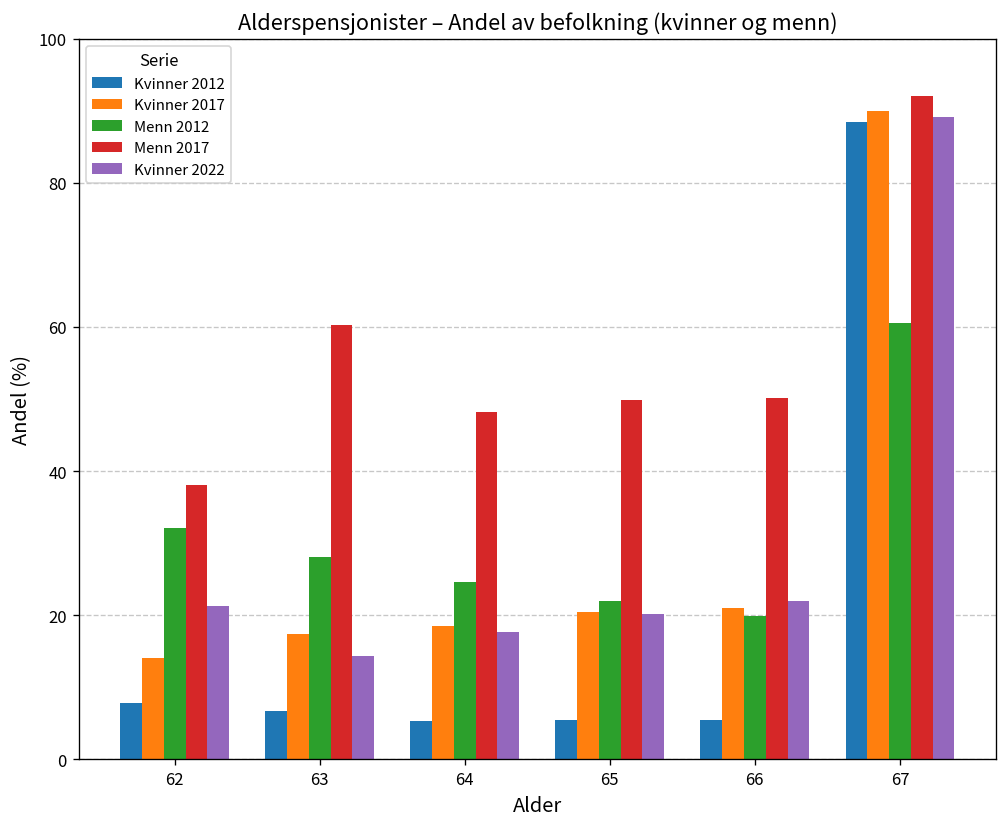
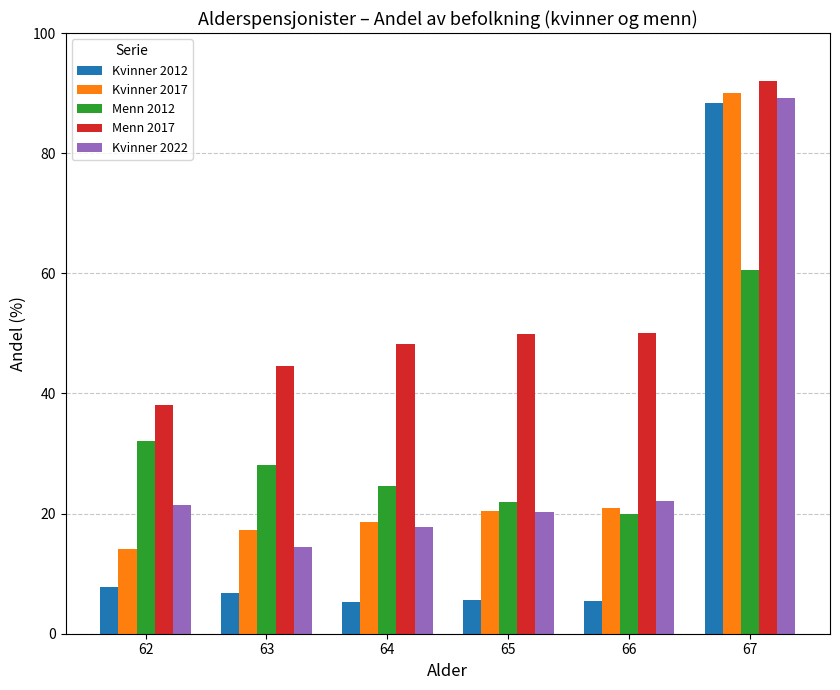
  {
    "Kvinner 2012": {
      "62": 8,
      "63": 7,
      "64": 5,
      "65": 6,
      "66": 5,
      "67": 88
    },
    "Kvinner 2017": {
      "62": 14,
      "63": 17,
      "64": 19,
      "65": 20,
      "66": 21,
      "67": 90
    },
    "Menn 2012": {
      "62": 32,
      "63": 28,
      "64": 25,
      "65": 22,
      "66": 20,
      "67": 61
    },
    "Menn 2017": {
      "62": 38,
-     "63": 60,
+     "63": 45,
      "64": 48,
      "65": 50,
      "66": 50,
      "67": 92
    },
    "Kvinner 2022": {
      "62": 21,
      "63": 14,
      "64": 18,
      "65": 20,
      "66": 22,
      "67": 89
    }
  }
